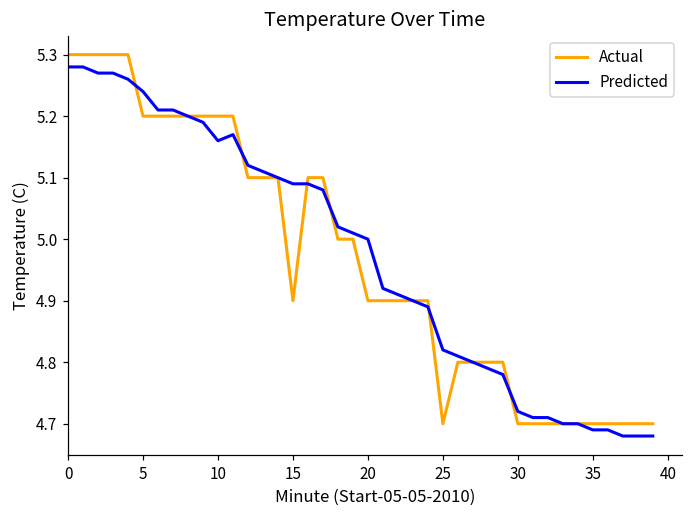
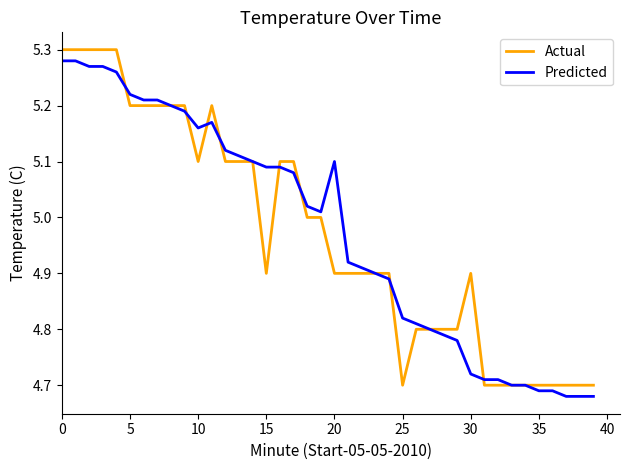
  {
    "Actual": {
      "0": 5.3,
      "5": 5.2,
-     "10": 5.2,
+     "10": 5.1,
      "15": 4.9,
      "20": 4.9,
      "25": 4.7,
-     "30": 4.7,
+     "30": 4.9,
      "35": 4.7
    },
    "Predicted": {
      "0": 5.28,
-     "5": 5.24,
+     "5": 5.22,
      "10": 5.16,
      "15": 5.09,
-     "20": 5.0,
+     "20": 5.1,
      "25": 4.82,
      "30": 4.72,
      "35": 4.69
    }
  }
